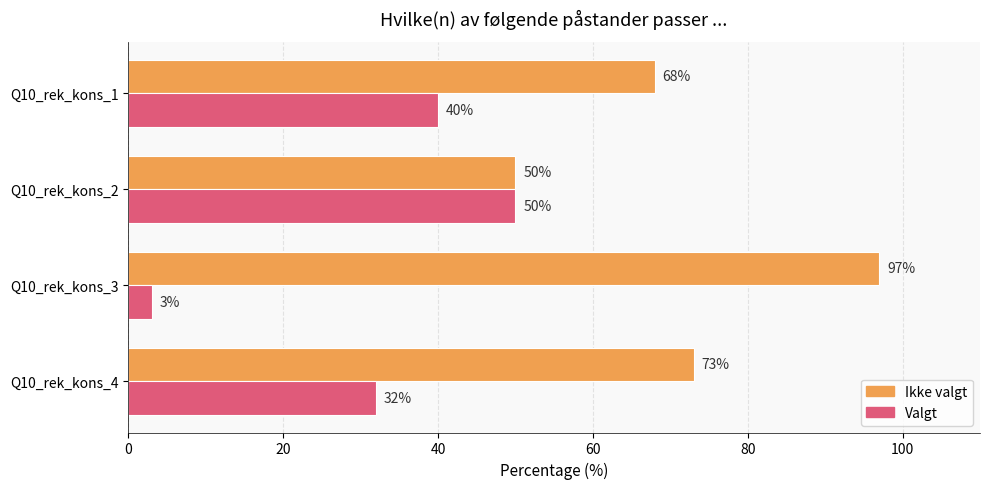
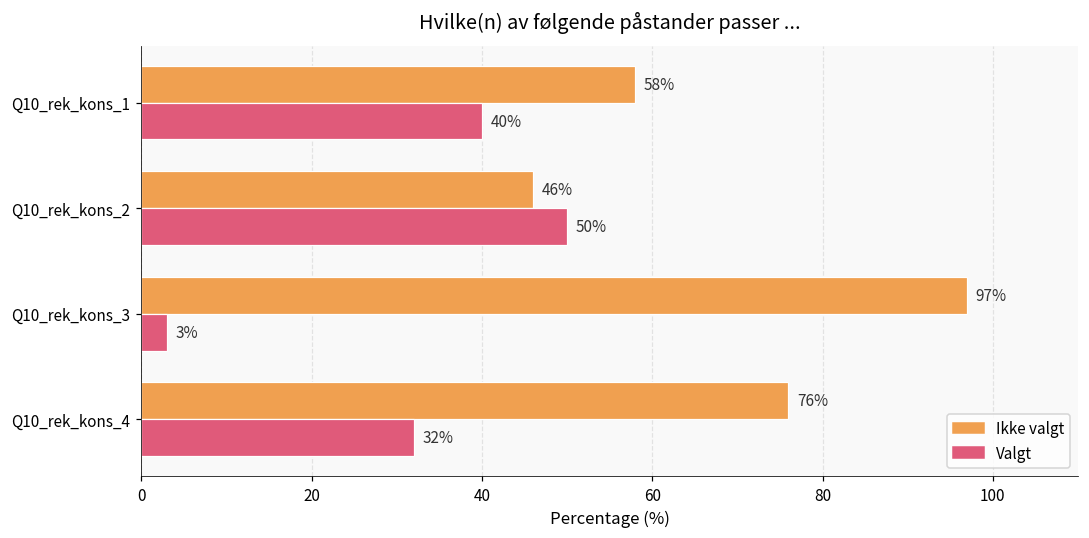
  {
    "Ikke valgt": {
-     "Q10_rek_kons_1": "68%",
-     "Q10_rek_kons_2": "50%",
+     "Q10_rek_kons_1": "58%",
+     "Q10_rek_kons_2": "46%",
      "Q10_rek_kons_3": "97%",
-     "Q10_rek_kons_4": "73%"
+     "Q10_rek_kons_4": "76%"
    },
    "Valgt": {
      "Q10_rek_kons_1": "40%",
      "Q10_rek_kons_2": "50%",
      "Q10_rek_kons_3": "3%",
      "Q10_rek_kons_4": "32%"
    }
  }
